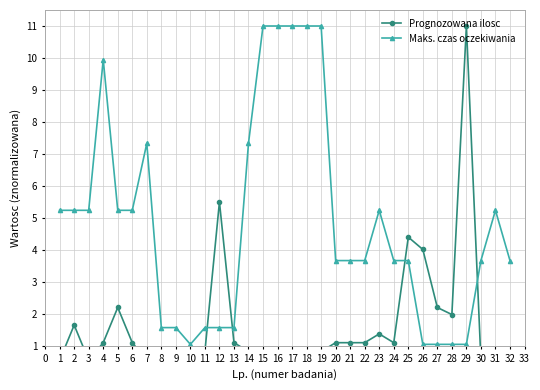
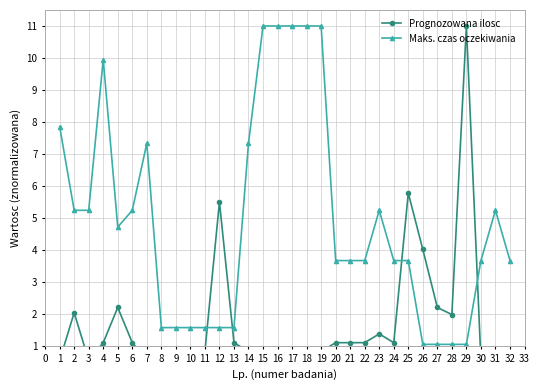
  {
    "Prognozowana ilosc": {
-     "2": 1.7,
+     "2": 2.0,
      "4": 1.1,
      "5": 2.2,
      "6": 1.1,
      "12": 5.5,
      "13": 1.1,
      "20": 1.1,
      "21": 1.1,
      "22": 1.1,
      "23": 1.4,
      "24": 1.1,
-     "25": 4.4,
+     "25": 5.8,
      "26": 4.0,
      "27": 2.2,
      "28": 2.0,
      "29": 11.0
    },
    "Maks. czas oczekiwania": {
-     "1": 5.2,
+     "1": 7.9,
      "2": 5.2,
      "3": 5.2,
      "4": 10.0,
-     "5": 5.2,
+     "5": 4.7,
      "6": 5.2,
      "7": 7.3,
      "8": 1.6,
      "9": 1.6,
-     "10": 1.0,
+     "10": 1.6,
      "11": 1.6,
      "12": 1.6,
      "13": 1.6,
      "14": 7.3,
      "15": 11.0,
      "16": 11.0,
      "17": 11.0,
      "18": 11.0,
      "19": 11.0,
      "20": 3.7,
      "21": 3.7,
      "22": 3.7,
      "23": 5.2,
      "24": 3.7,
      "25": 3.7,
      "26": 1.0,
      "27": 1.0,
      "28": 1.0,
      "29": 1.0,
      "30": 3.7,
      "31": 5.2,
      "32": 3.7
    }
  }
